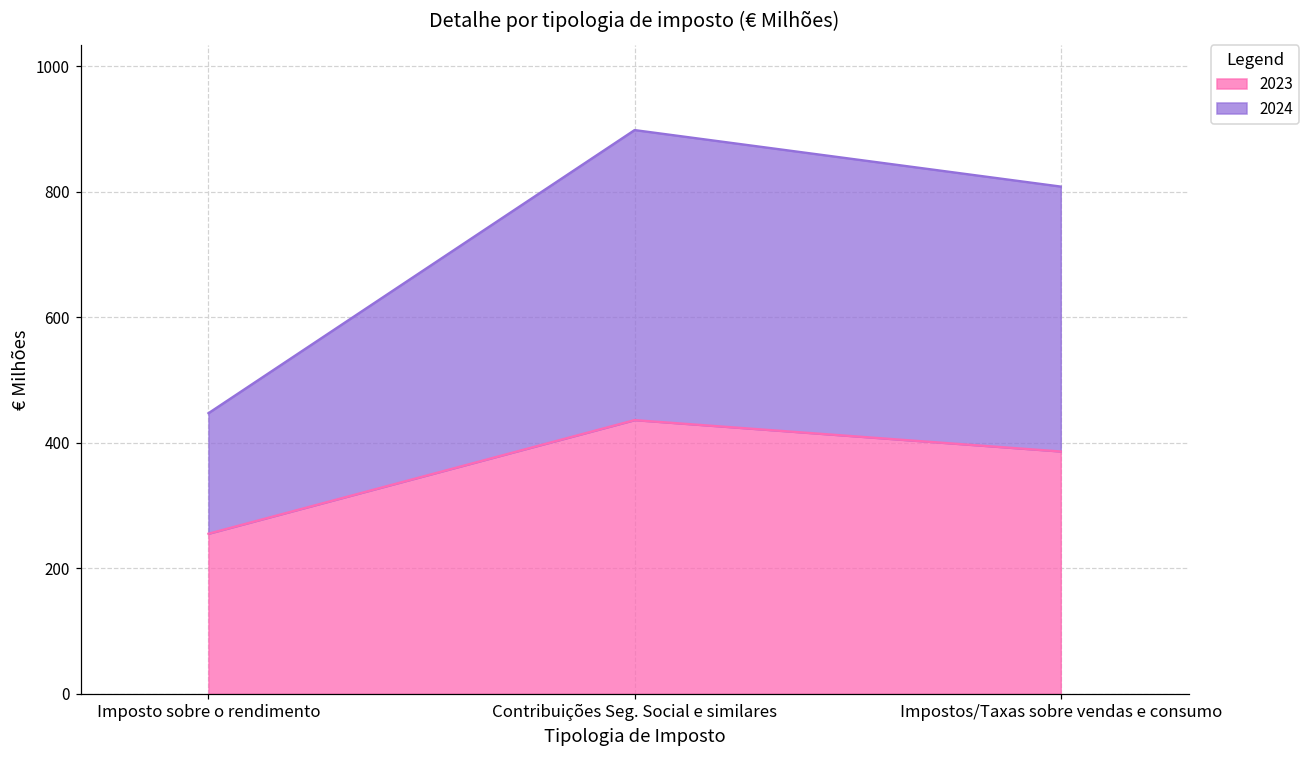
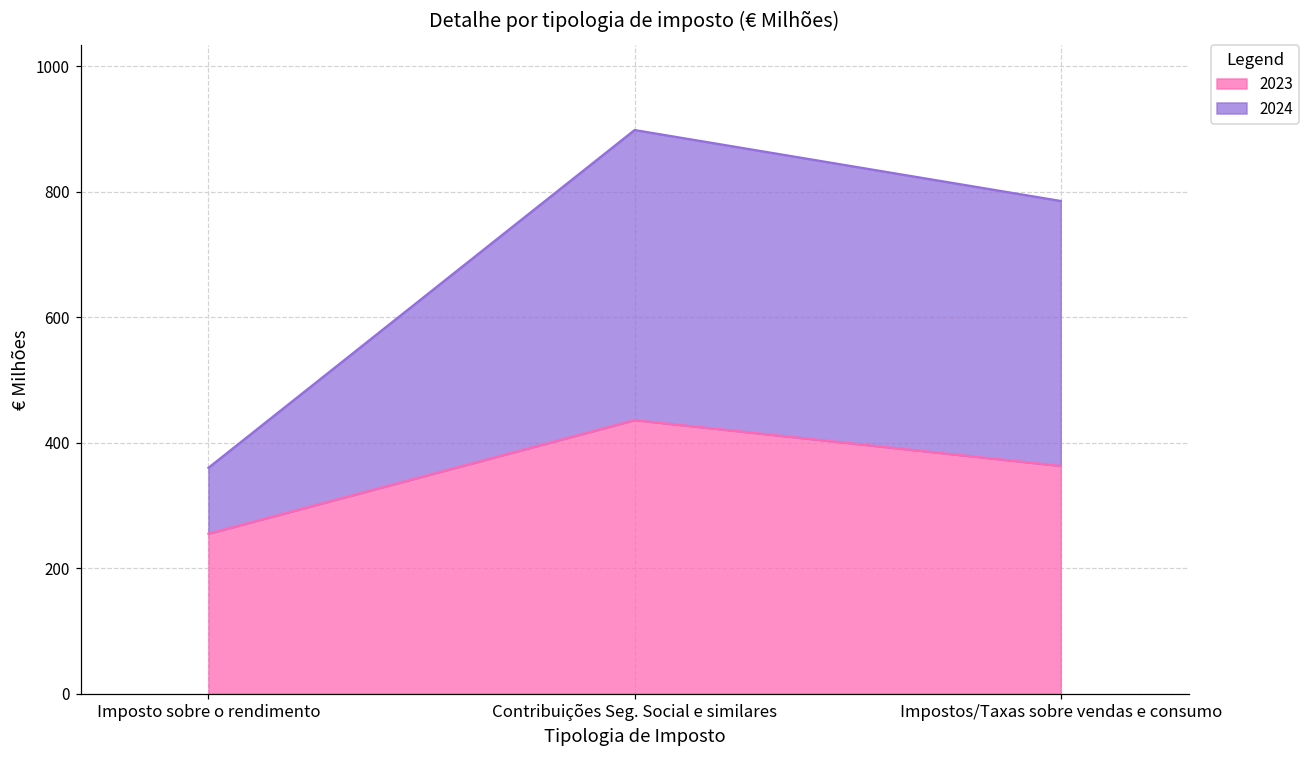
  {
    "2023": {
      "Imposto sobre o rendimento": 260,
      "Contribuições Seg. Social e similares": 440,
-     "Impostos/Taxas sobre vendas e consumo": 390
+     "Impostos/Taxas sobre vendas e consumo": 360
    },
    "2024": {
-     "Imposto sobre o rendimento": 190,
+     "Imposto sobre o rendimento": 110,
      "Contribuições Seg. Social e similares": 460,
      "Impostos/Taxas sobre vendas e consumo": 420
    }
  }
